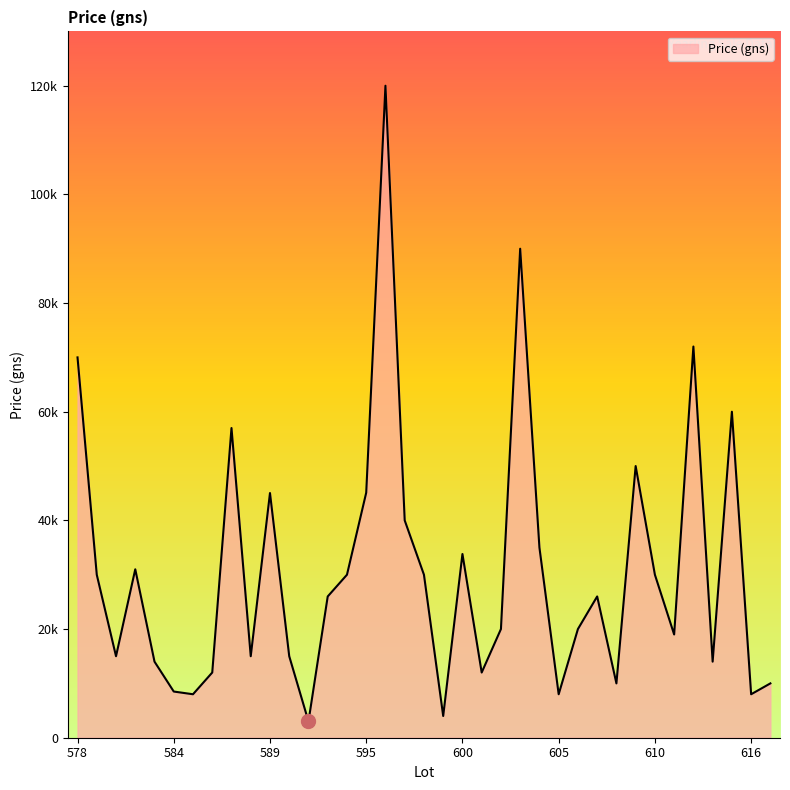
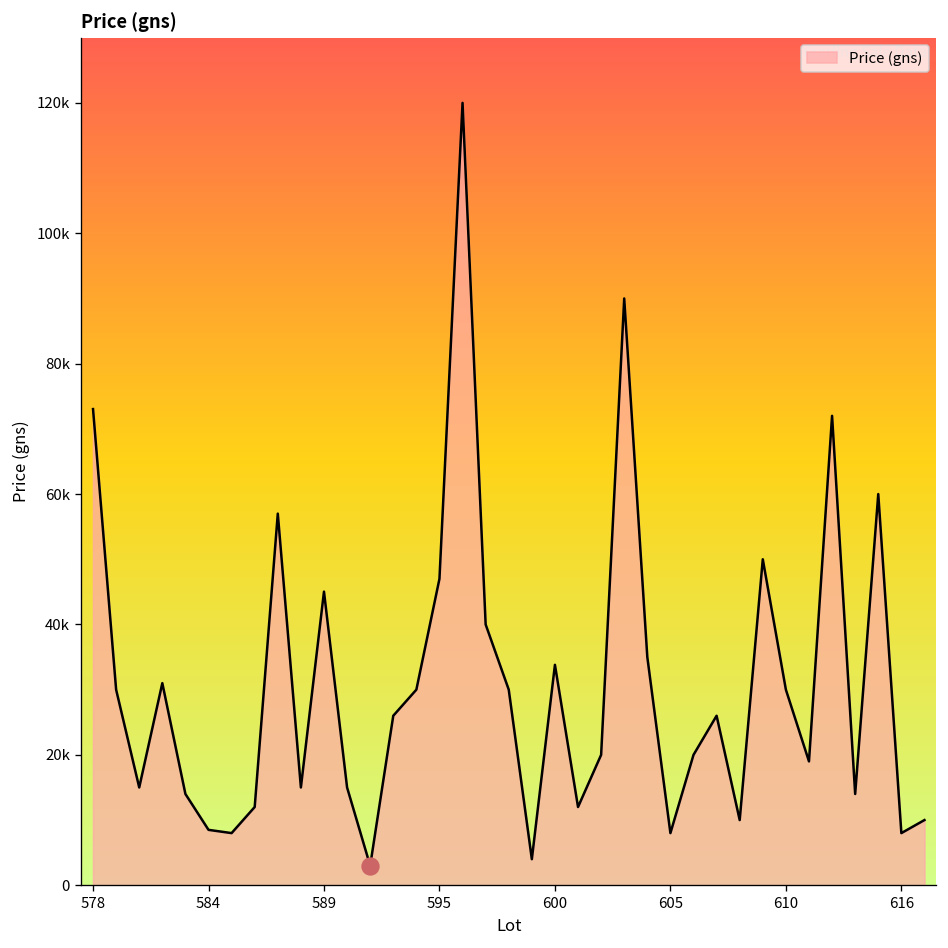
  {
    "Price (gns)": {
-     "578": 70000,
+     "578": 73000,
      "584": 9000,
      "589": 45000,
-     "595": 45000,
+     "595": 47000,
      "600": 34000,
      "605": 8000,
      "610": 30000,
      "616": 8000
    }
  }
